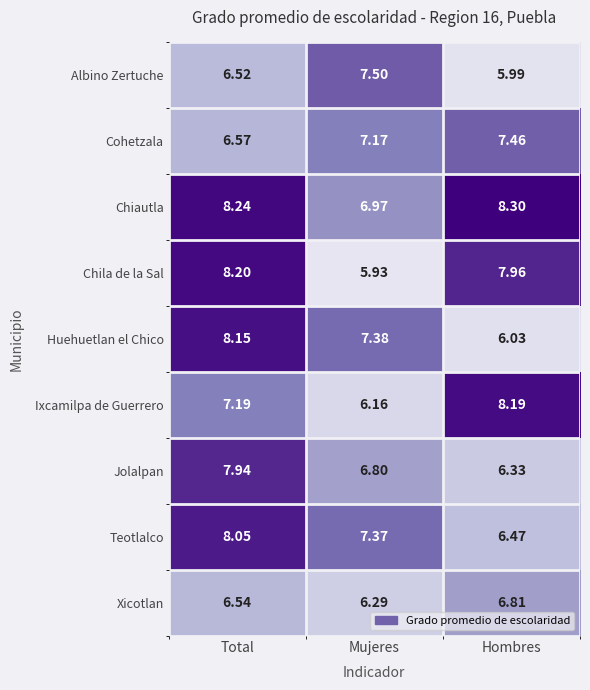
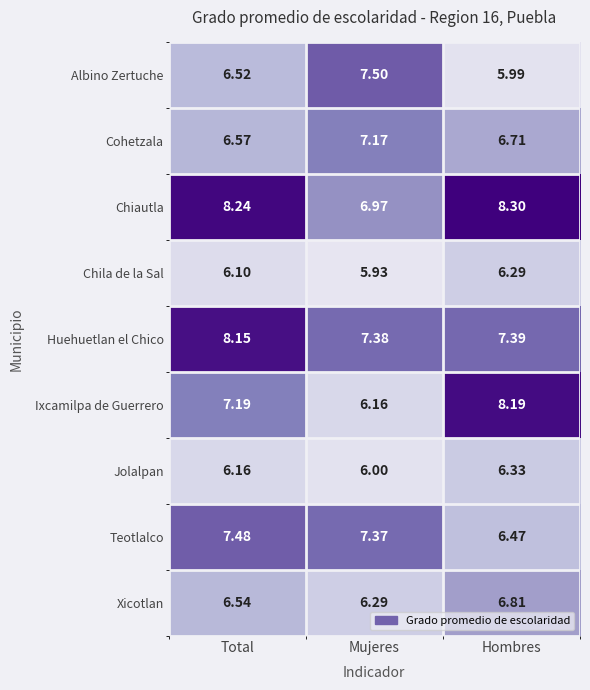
  {
    "Albino Zertuche": {
      "Total": 6.52,
      "Mujeres": 7.50,
      "Hombres": 5.99
    },
    "Cohetzala": {
      "Total": 6.57,
      "Mujeres": 7.17,
-     "Hombres": 7.46
+     "Hombres": 6.71
    },
    "Chiautla": {
      "Total": 8.24,
      "Mujeres": 6.97,
      "Hombres": 8.30
    },
    "Chila de la Sal": {
-     "Total": 8.20,
+     "Total": 6.10,
      "Mujeres": 5.93,
-     "Hombres": 7.96
+     "Hombres": 6.29
    },
    "Huehuetlan el Chico": {
      "Total": 8.15,
      "Mujeres": 7.38,
-     "Hombres": 6.03
+     "Hombres": 7.39
    },
    "Ixcamilpa de Guerrero": {
      "Total": 7.19,
      "Mujeres": 6.16,
      "Hombres": 8.19
    },
    "Jolalpan": {
-     "Total": 7.94,
-     "Mujeres": 6.80,
+     "Total": 6.16,
+     "Mujeres": 6.00,
      "Hombres": 6.33
    },
    "Teotlalco": {
-     "Total": 8.05,
+     "Total": 7.48,
      "Mujeres": 7.37,
      "Hombres": 6.47
    },
    "Xicotlan": {
      "Total": 6.54,
      "Mujeres": 6.29,
      "Hombres": 6.81
    }
  }
